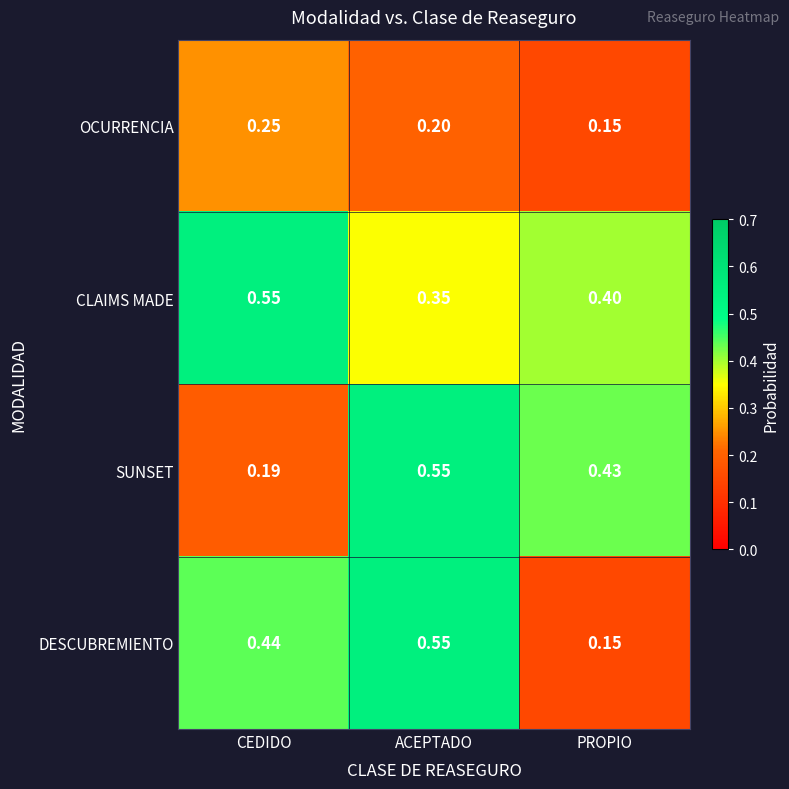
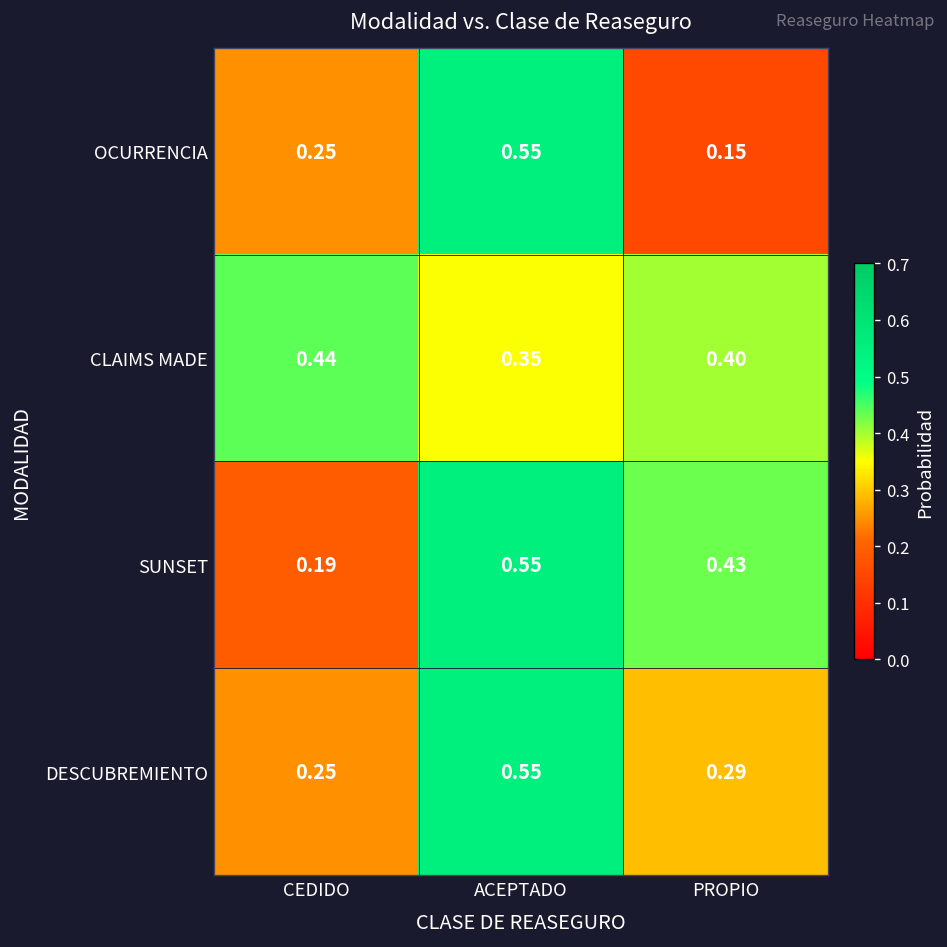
  {
    "OCURRENCIA": {
      "CEDIDO": 0.25,
-     "ACEPTADO": 0.20,
+     "ACEPTADO": 0.55,
      "PROPIO": 0.15
    },
    "CLAIMS MADE": {
-     "CEDIDO": 0.55,
+     "CEDIDO": 0.44,
      "ACEPTADO": 0.35,
      "PROPIO": 0.40
    },
    "SUNSET": {
      "CEDIDO": 0.19,
      "ACEPTADO": 0.55,
      "PROPIO": 0.43
    },
    "DESCUBREMIENTO": {
-     "CEDIDO": 0.44,
+     "CEDIDO": 0.25,
      "ACEPTADO": 0.55,
-     "PROPIO": 0.15
+     "PROPIO": 0.29
    }
  }
